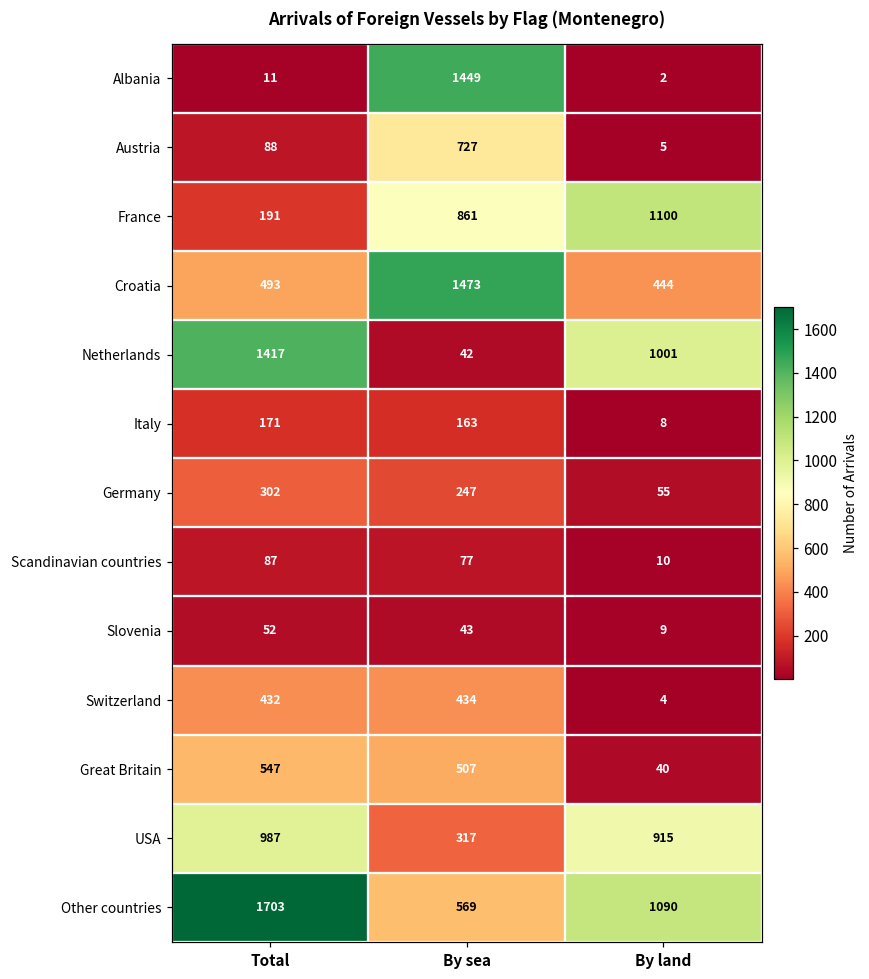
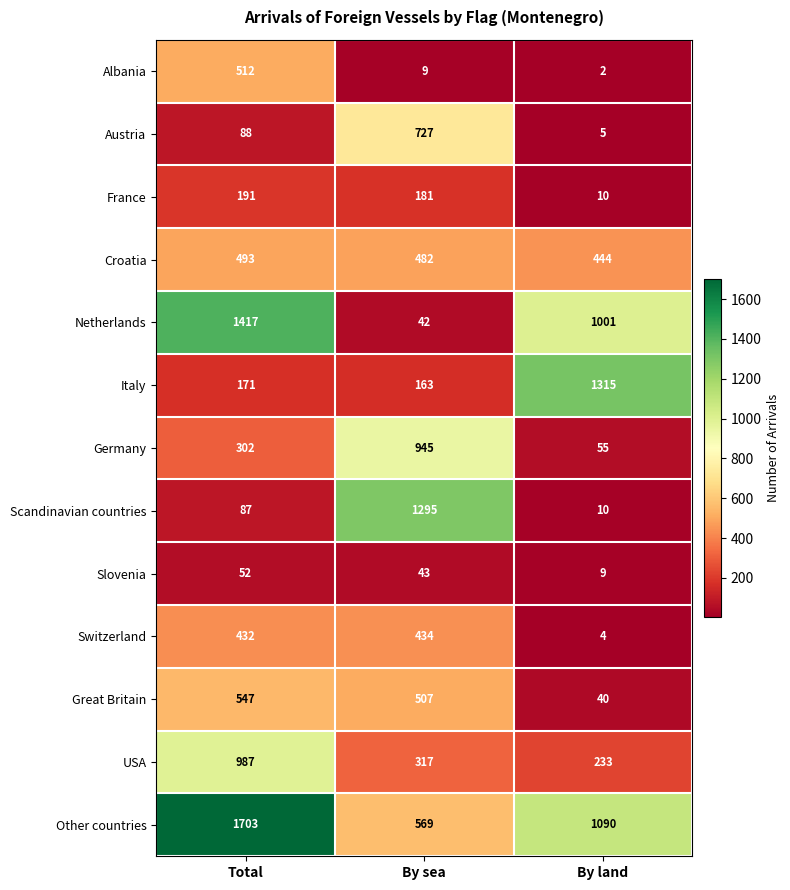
  {
    "Albania": {
-     "Total": 11,
-     "By sea": 1449,
+     "Total": 512,
+     "By sea": 9,
      "By land": 2
    },
    "Austria": {
      "Total": 88,
      "By sea": 727,
      "By land": 5
    },
    "France": {
      "Total": 191,
-     "By sea": 861,
-     "By land": 1100
+     "By sea": 181,
+     "By land": 10
    },
    "Croatia": {
      "Total": 493,
-     "By sea": 1473,
+     "By sea": 482,
      "By land": 444
    },
    "Netherlands": {
      "Total": 1417,
      "By sea": 42,
      "By land": 1001
    },
    "Italy": {
      "Total": 171,
      "By sea": 163,
-     "By land": 8
+     "By land": 1315
    },
    "Germany": {
      "Total": 302,
-     "By sea": 247,
+     "By sea": 945,
      "By land": 55
    },
    "Scandinavian countries": {
      "Total": 87,
-     "By sea": 77,
+     "By sea": 1295,
      "By land": 10
    },
    "Slovenia": {
      "Total": 52,
      "By sea": 43,
      "By land": 9
    },
    "Switzerland": {
      "Total": 432,
      "By sea": 434,
      "By land": 4
    },
    "Great Britain": {
      "Total": 547,
      "By sea": 507,
      "By land": 40
    },
    "USA": {
      "Total": 987,
      "By sea": 317,
-     "By land": 915
+     "By land": 233
    },
    "Other countries": {
      "Total": 1703,
      "By sea": 569,
      "By land": 1090
    }
  }
